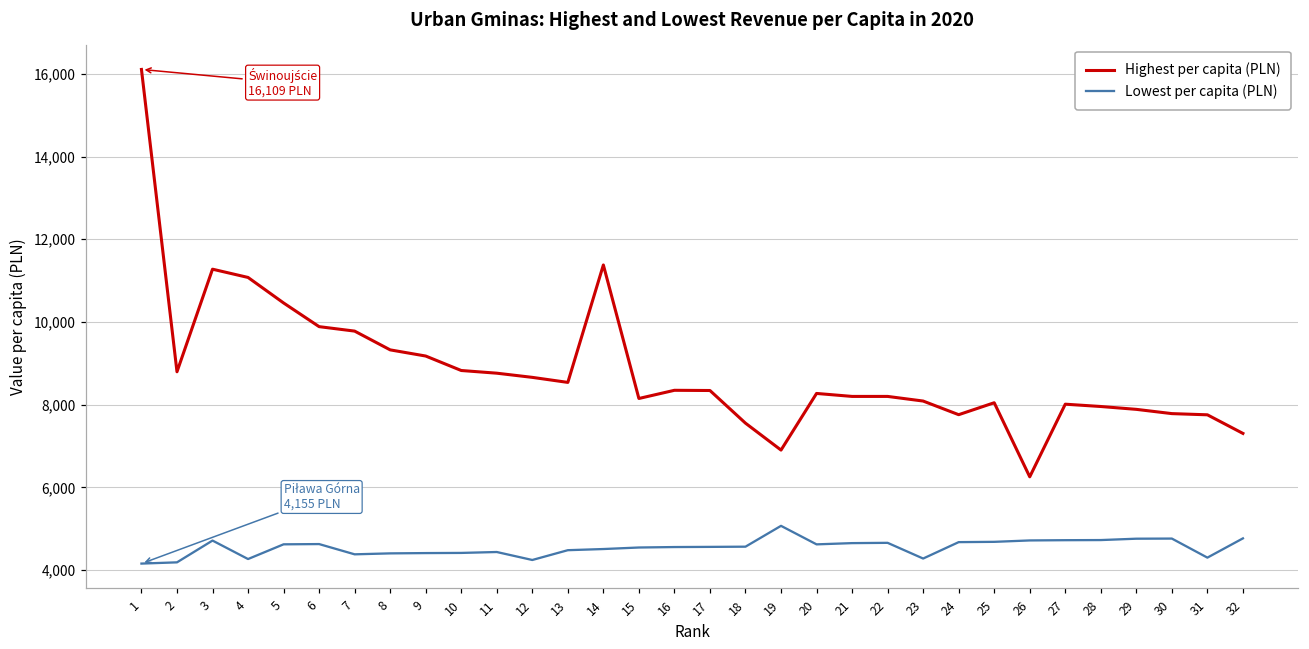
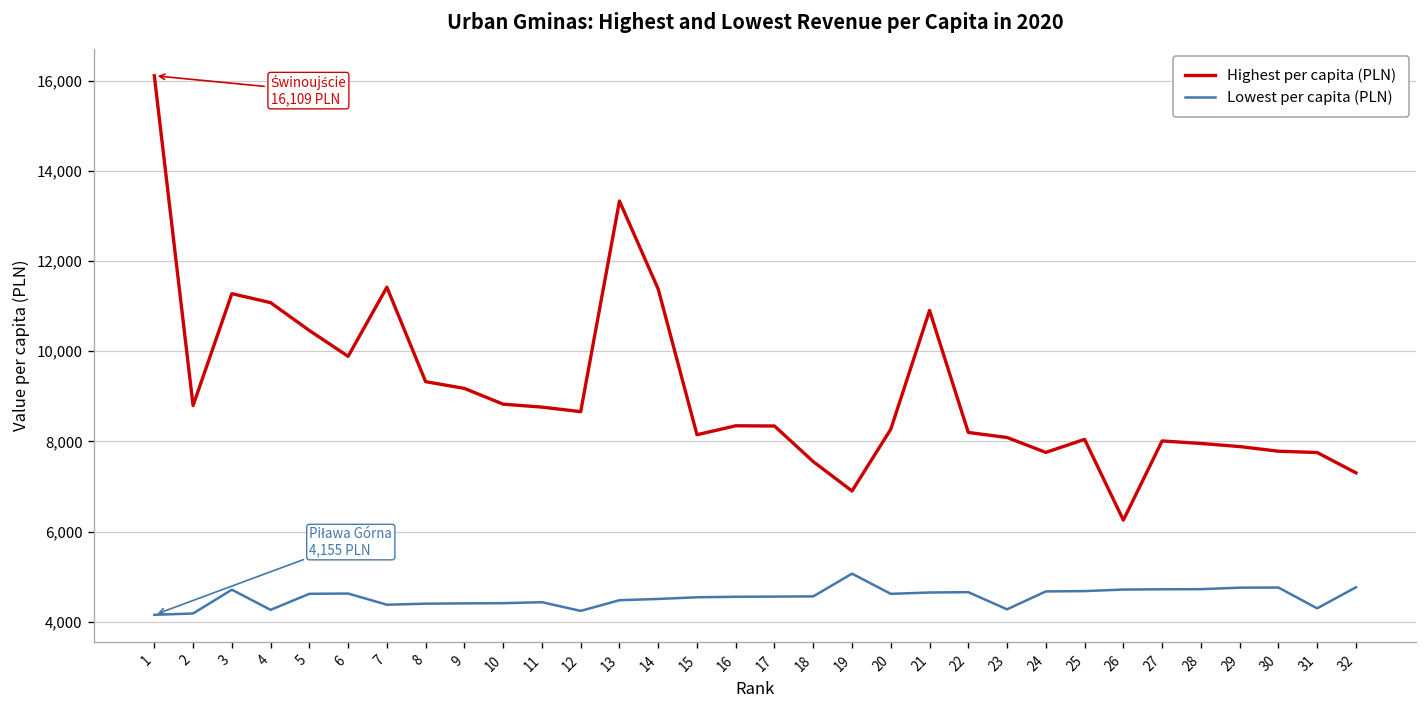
  {
    "Highest per capita (PLN)": {
      "2": "8,800",
      "3": "11,300",
      "4": "11,100",
      "5": "10,500",
      "6": "9,900",
-     "7": "9,800",
+     "7": "11,400",
      "8": "9,300",
      "9": "9,200",
      "10": "8,800",
      "11": "8,800",
      "12": "8,700",
-     "13": "8,500",
+     "13": "13,300",
      "14": "11,400",
      "15": "8,100",
      "16": "8,300",
      "17": "8,300",
      "18": "7,600",
      "19": "6,900",
      "20": "8,300",
-     "21": "8,200",
+     "21": "10,900",
      "22": "8,200",
      "23": "8,100",
      "24": "7,800",
      "25": "8,000",
      "26": "6,300",
      "27": "8,000",
      "28": "8,000",
      "29": "7,900",
      "30": "7,800",
      "31": "7,800",
      "32": "7,300"
    },
    "Lowest per capita (PLN)": {
      "1": "4,200",
      "8": "4,400",
      "9": "4,400",
      "10": "4,400",
      "11": "4,400",
      "12": "4,200",
      "13": "4,500",
      "14": "4,500",
      "15": "4,500",
      "16": "4,600",
      "17": "4,600",
      "18": "4,600",
      "19": "5,100",
      "20": "4,600",
      "21": "4,700",
      "22": "4,700",
      "23": "4,300",
      "24": "4,700",
      "25": "4,700",
      "26": "4,700",
      "27": "4,700",
      "28": "4,700",
      "29": "4,800",
      "30": "4,800",
      "31": "4,300",
      "32": "4,800"
    }
  }
